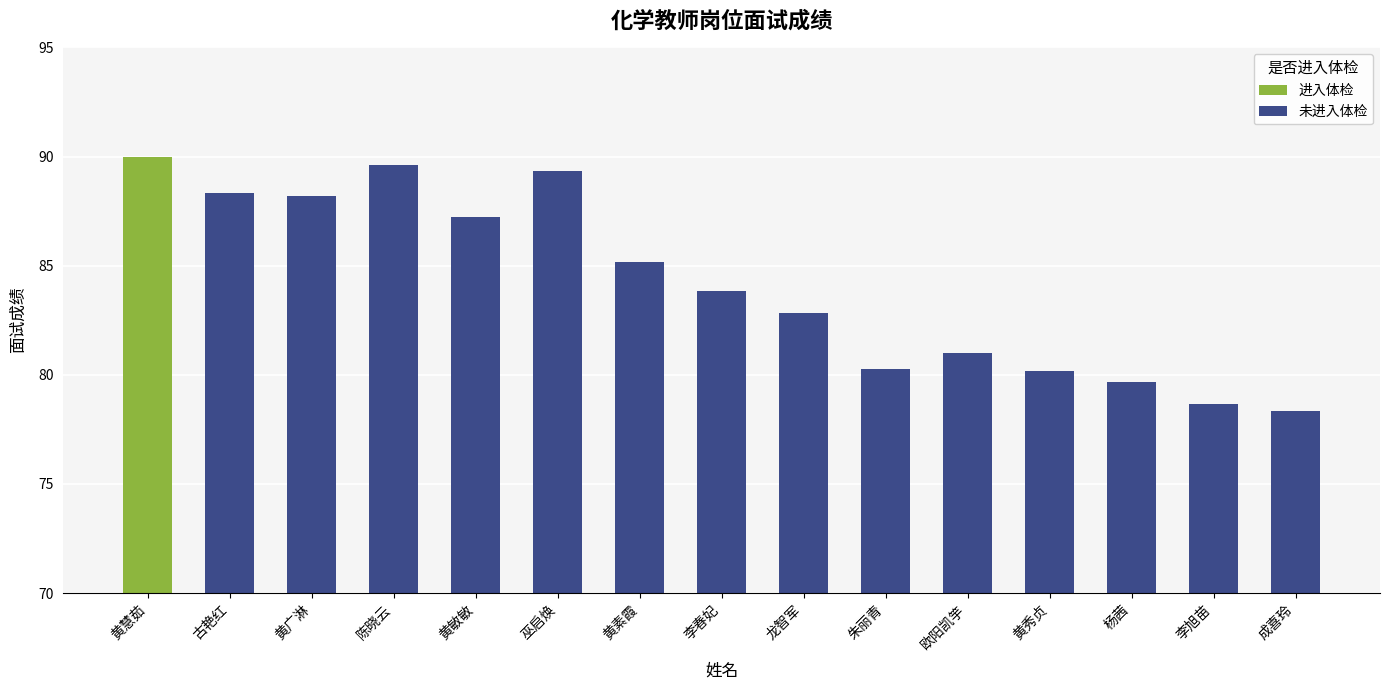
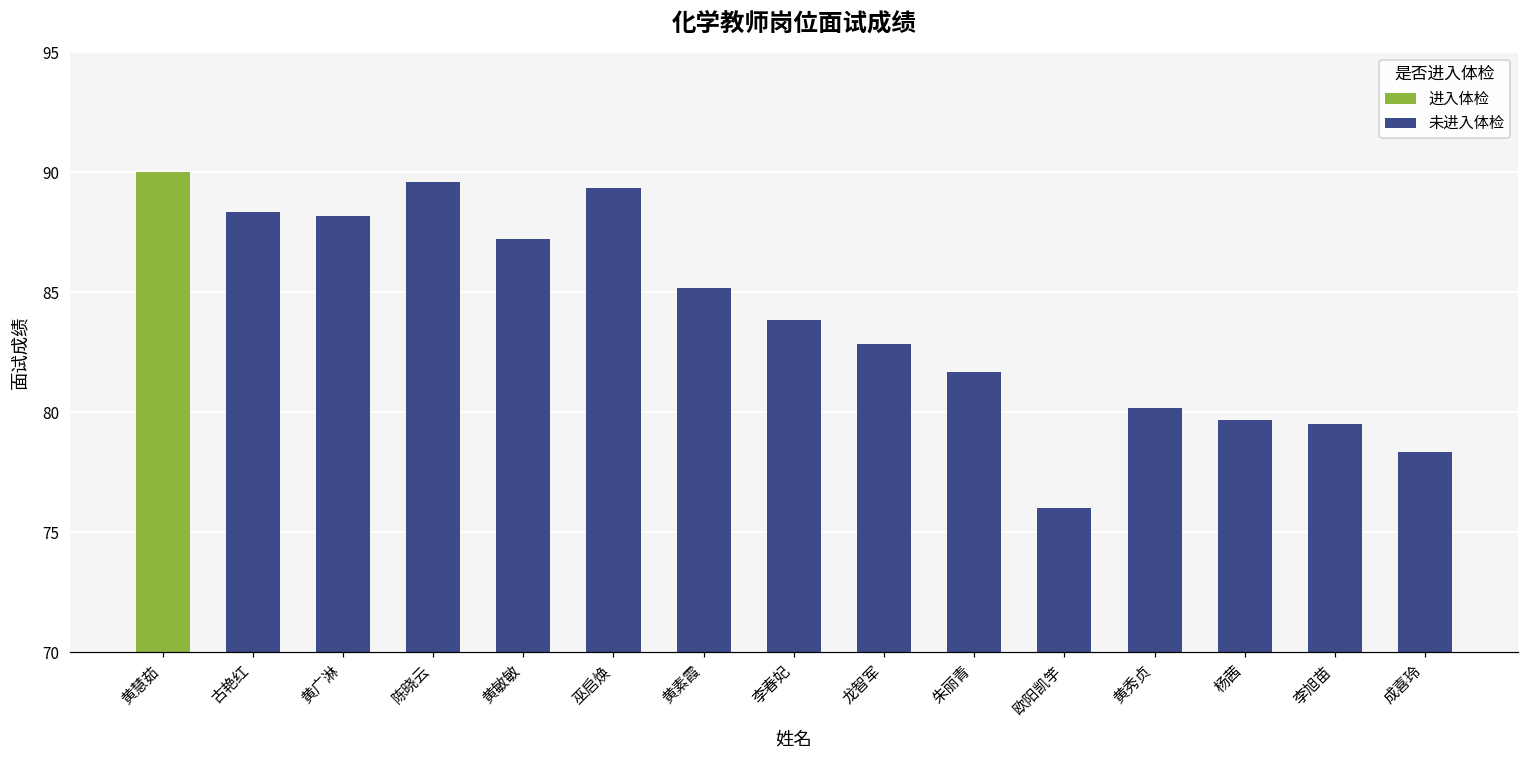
  {
    "进入体检": {
      "黄慧茹": 90.0
    },
    "未进入体检": {
      "古艳红": 88.3,
      "黄广淋": 88.2,
      "陈晓云": 89.6,
      "黄敏敏": 87.2,
      "巫启焕": 89.4,
      "黄素霞": 85.2,
      "李春妃": 83.8,
      "龙智军": 82.8,
-     "朱丽青": 80.3,
-     "欧阳凯竽": 81,
+     "朱丽青": 81.7,
+     "欧阳凯竽": 76,
      "黄秀贞": 80.2,
      "杨茜": 79.7,
-     "李旭苗": 78.7,
+     "李旭苗": 79.5,
      "成喜玲": 78.3
    }
  }
